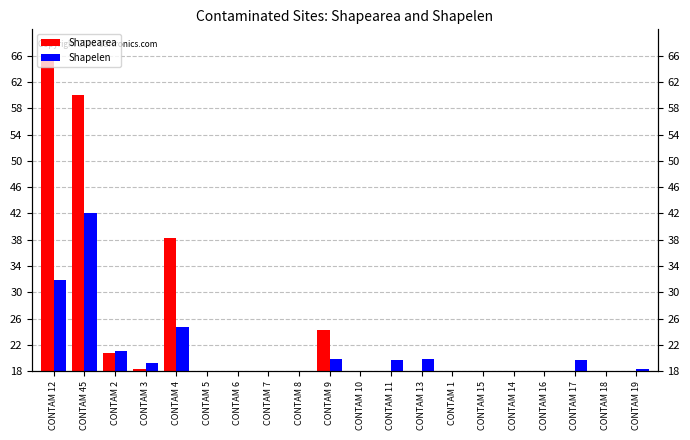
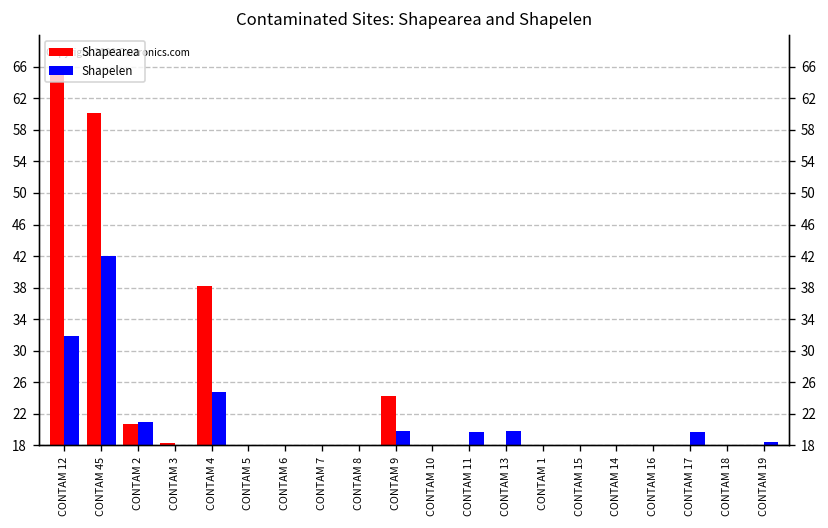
  {
    "Shapearea": {
      "CONTAM 45": 60,
      "CONTAM 2": 21,
      "CONTAM 3": 18,
      "CONTAM 4": 38,
      "CONTAM 9": 24
    },
    "Shapelen": {
      "CONTAM 12": 32,
      "CONTAM 45": 42,
      "CONTAM 2": 21,
-     "CONTAM 3": 19,
+     "CONTAM 3": 18,
      "CONTAM 4": 25,
      "CONTAM 9": 20,
      "CONTAM 11": 20,
      "CONTAM 13": 20,
      "CONTAM 15": 18,
      "CONTAM 17": 20,
      "CONTAM 19": 18
    }
  }
